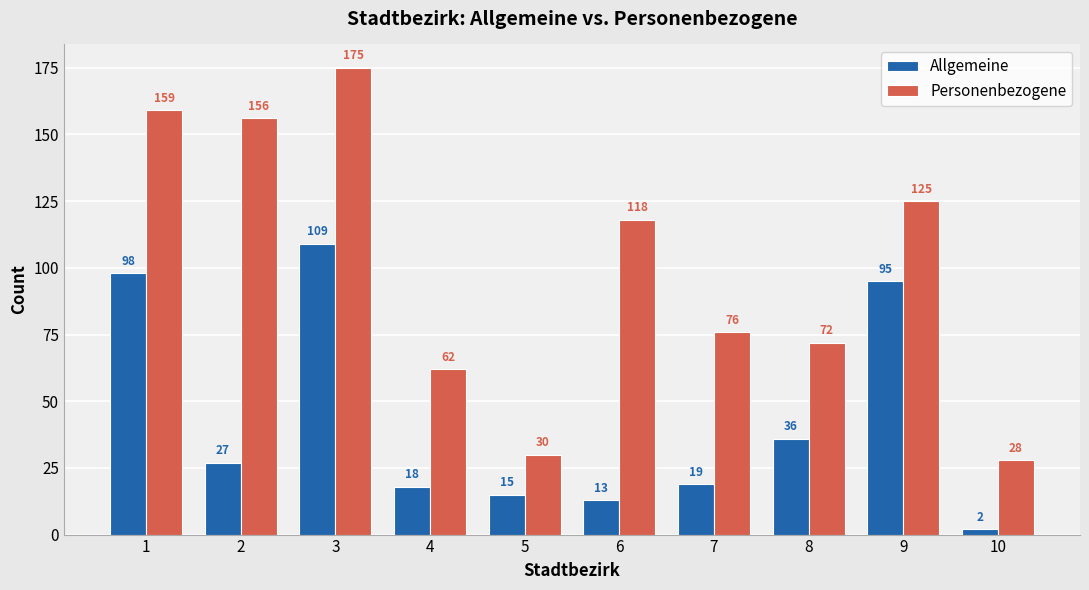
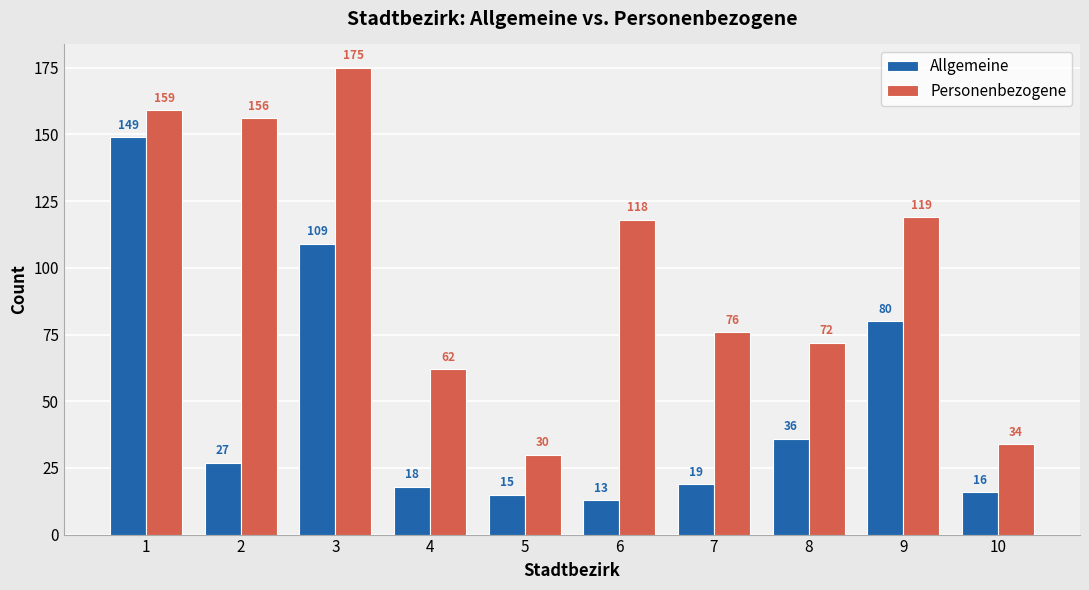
  {
    "Allgemeine": {
-     "1": 98,
+     "1": 149,
      "2": 27,
      "3": 109,
      "4": 18,
      "5": 15,
      "6": 13,
      "7": 19,
      "8": 36,
-     "9": 95,
-     "10": 2
+     "9": 80,
+     "10": 16
    },
    "Personenbezogene": {
      "1": 159,
      "2": 156,
      "3": 175,
      "4": 62,
      "5": 30,
      "6": 118,
      "7": 76,
      "8": 72,
-     "9": 125,
-     "10": 28
+     "9": 119,
+     "10": 34
    }
  }
